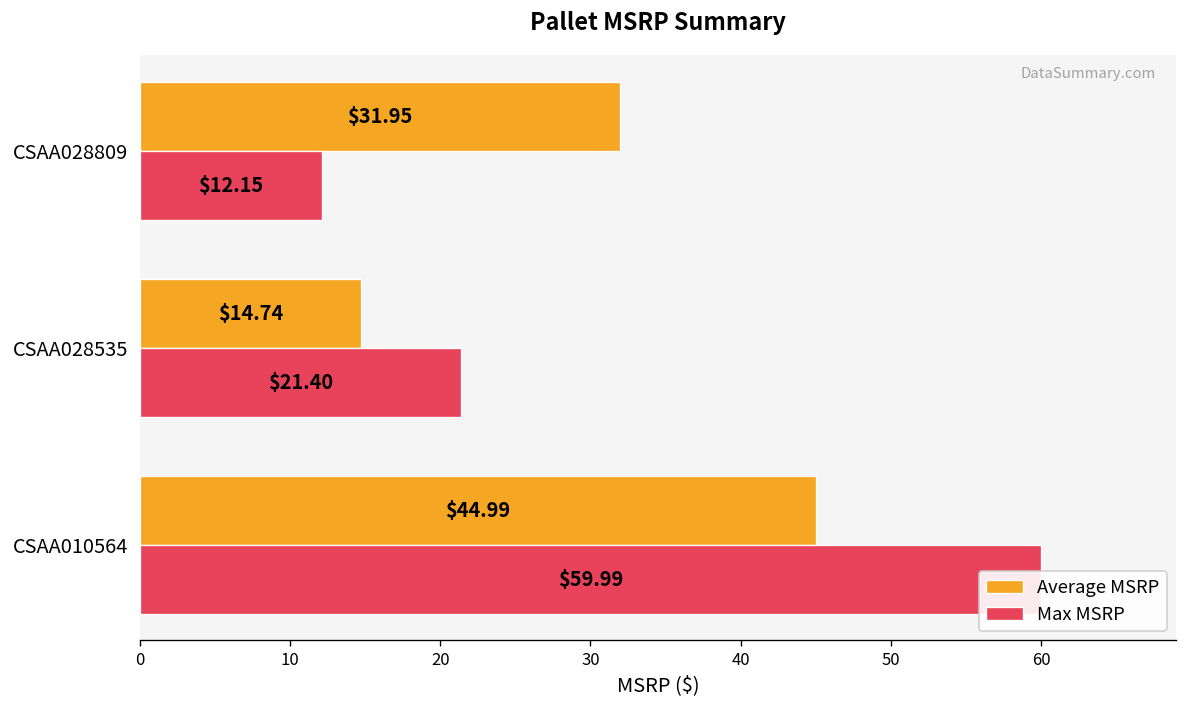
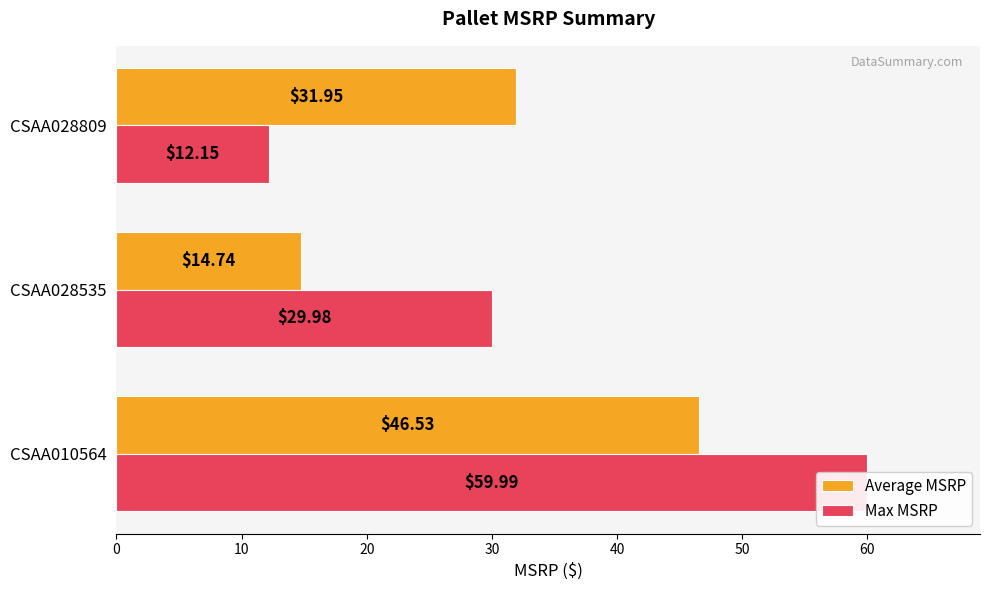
  {
    "Average MSRP": {
      "CSAA028809": "$31.95",
      "CSAA028535": "$14.74",
-     "CSAA010564": "$44.99"
+     "CSAA010564": "$46.53"
    },
    "Max MSRP": {
      "CSAA028809": "$12.15",
-     "CSAA028535": "$21.40"
+     "CSAA028535": "$29.98"
    }
  }
